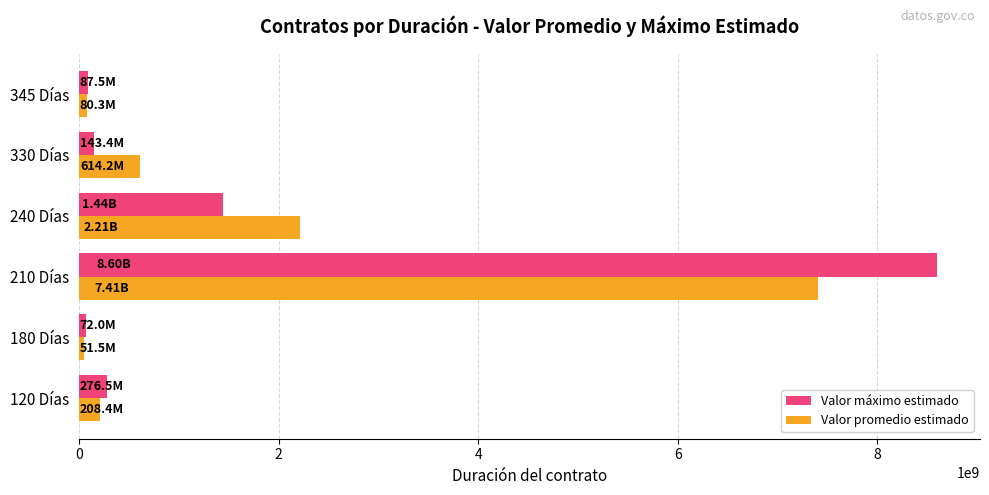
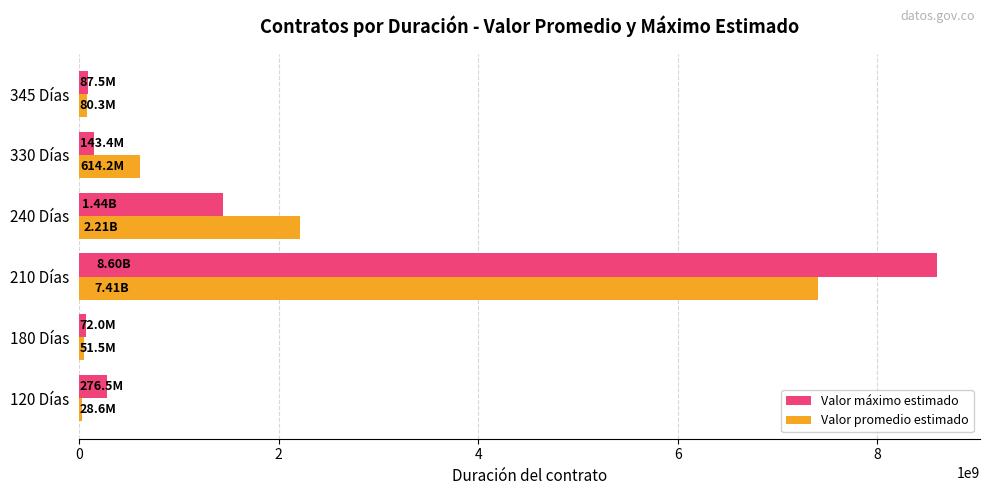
  {
    "Valor máximo estimado": {
      "345 Días": "87.5M",
      "330 Días": "143.4M",
      "240 Días": "1.44B",
      "210 Días": "8.60B",
      "180 Días": "72.0M",
      "120 Días": "276.5M"
    },
    "Valor promedio estimado": {
      "345 Días": "80.3M",
      "330 Días": "614.2M",
      "240 Días": "2.21B",
      "210 Días": "7.41B",
      "180 Días": "51.5M",
-     "120 Días": "208.4M"
+     "120 Días": "28.6M"
    }
  }
